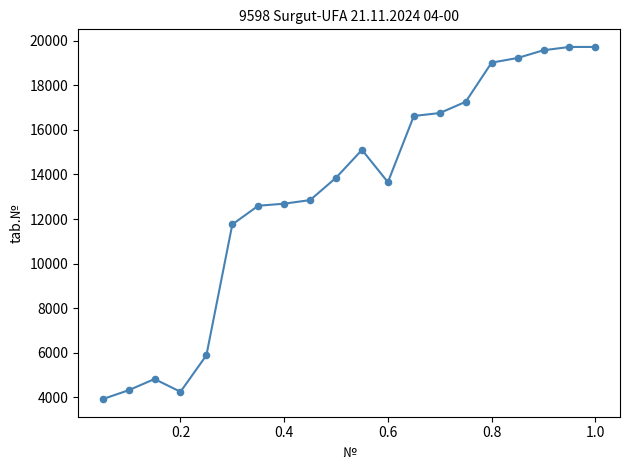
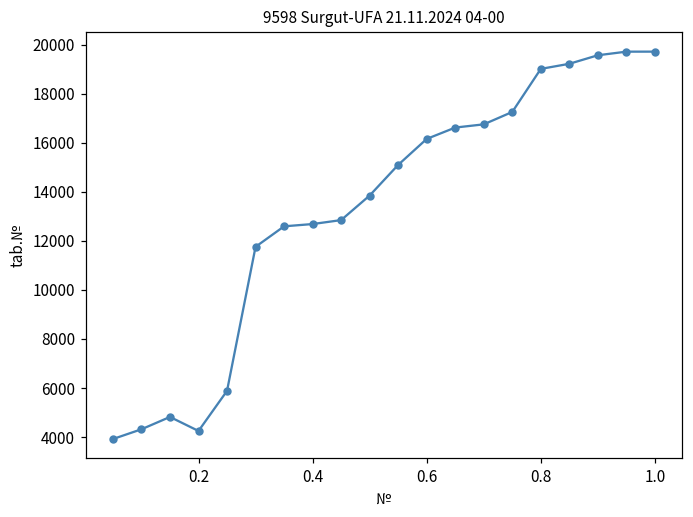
  {
    "0.2": 4200,
    "0.4": 12700,
-   "0.6": 13700,
+   "0.6": 16200,
    "0.8": 19000,
    "1.0": 19700
  }
